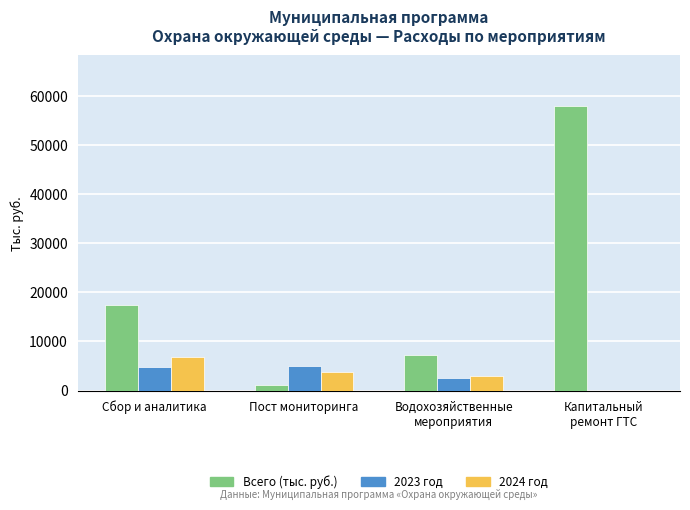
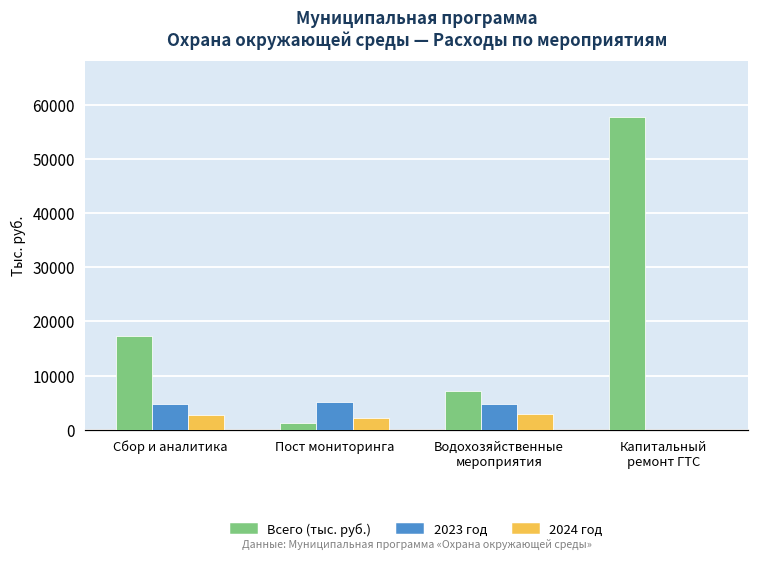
  {
    "Всего (тыс. руб.)": {
      "Сбор и аналитика": 17000,
      "Пост мониторинга": 1000,
      "Водохозяйственные мероприятия": 7000,
      "Капитальный ремонт ГТС": 58000
    },
    "2023 год": {
      "Сбор и аналитика": 5000,
      "Пост мониторинга": 5000,
-     "Водохозяйственные мероприятия": 3000,
+     "Водохозяйственные мероприятия": 5000,
      "Капитальный ремонт ГТС": 0
    },
    "2024 год": {
-     "Сбор и аналитика": 7000,
-     "Пост мониторинга": 4000,
+     "Сбор и аналитика": 3000,
+     "Пост мониторинга": 2000,
      "Водохозяйственные мероприятия": 3000,
      "Капитальный ремонт ГТС": 0
    }
  }
